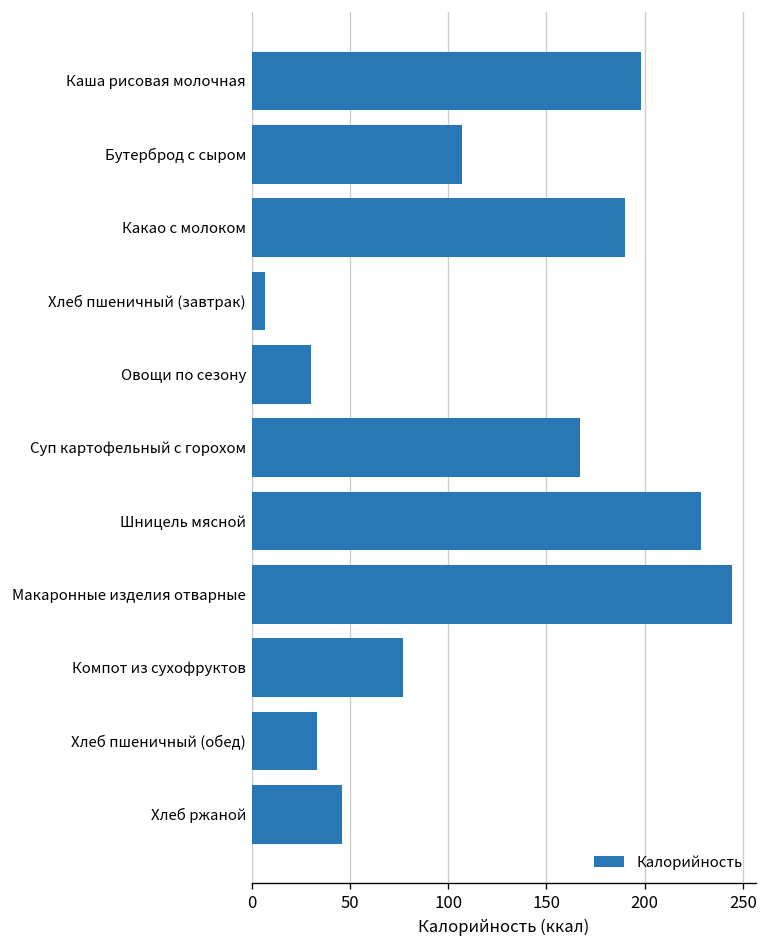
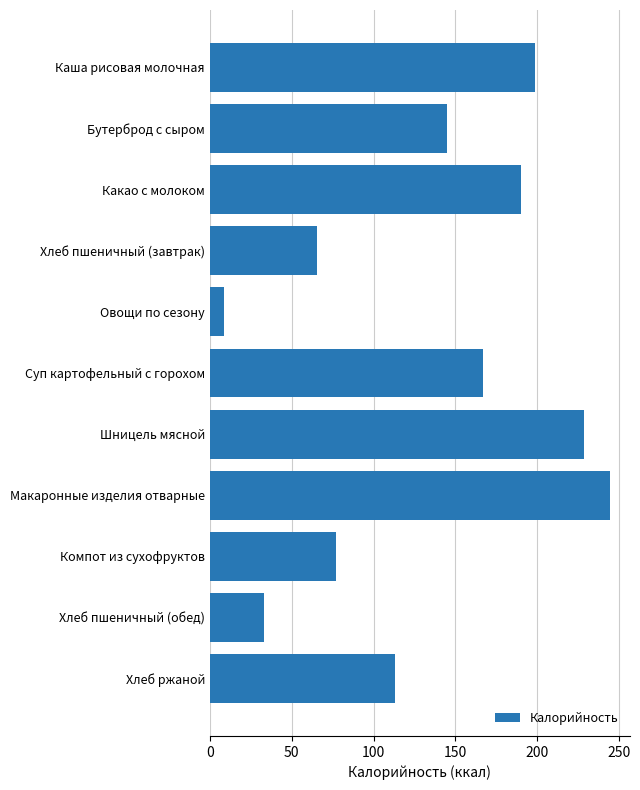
  {
    "Каша рисовая молочная": 198,
-   "Бутерброд с сыром": 107,
+   "Бутерброд с сыром": 145,
    "Какао с молоком": 190,
-   "Хлеб пшеничный (завтрак)": 7,
-   "Овощи по сезону": 30,
+   "Хлеб пшеничный (завтрак)": 66,
+   "Овощи по сезону": 8,
    "Суп картофельный с горохом": 167,
    "Шницель мясной": 229,
    "Макаронные изделия отварные": 245,
    "Компот из сухофруктов": 77,
    "Хлеб пшеничный (обед)": 33,
-   "Хлеб ржаной": 46
+   "Хлеб ржаной": 113
  }
